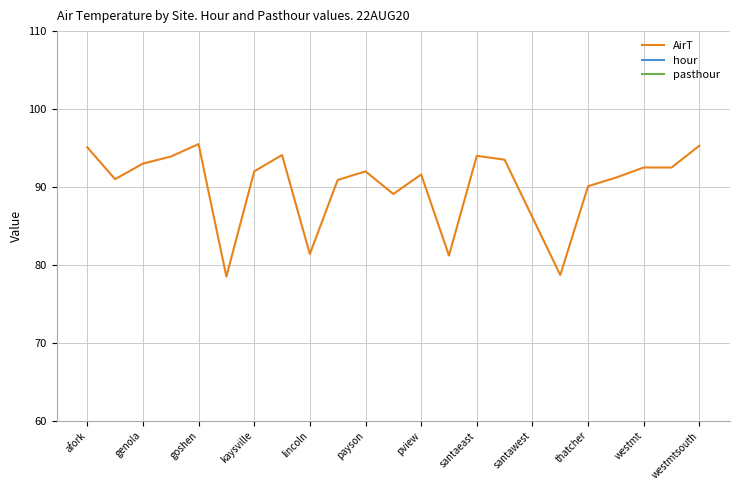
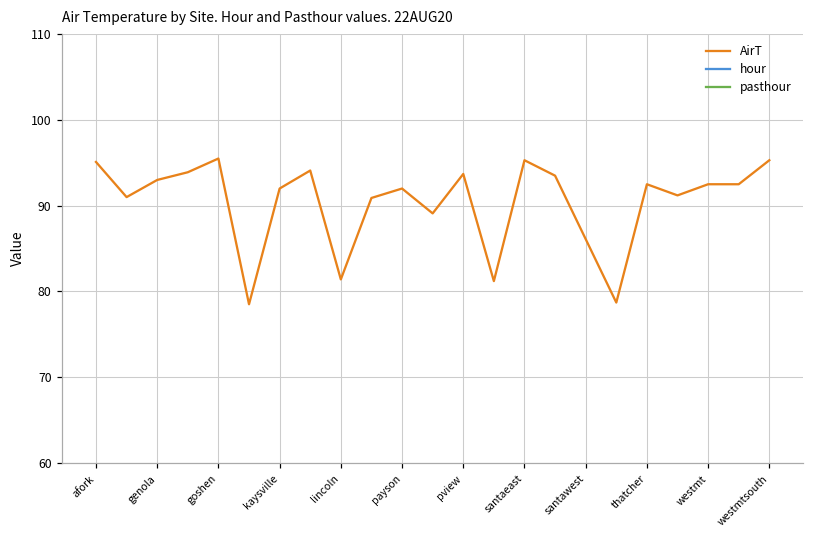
  {
    "AirT": {
      "afork": 95,
      "genola": 93,
      "goshen": 96,
      "kaysville": 92,
      "lincoln": 81,
      "payson": 92,
-     "pview": 92,
-     "santaeast": 94,
+     "pview": 94,
+     "santaeast": 95,
      "santawest": 86,
-     "thatcher": 90,
+     "thatcher": 93,
      "westmt": 93,
      "westmtsouth": 95
    }
  }
